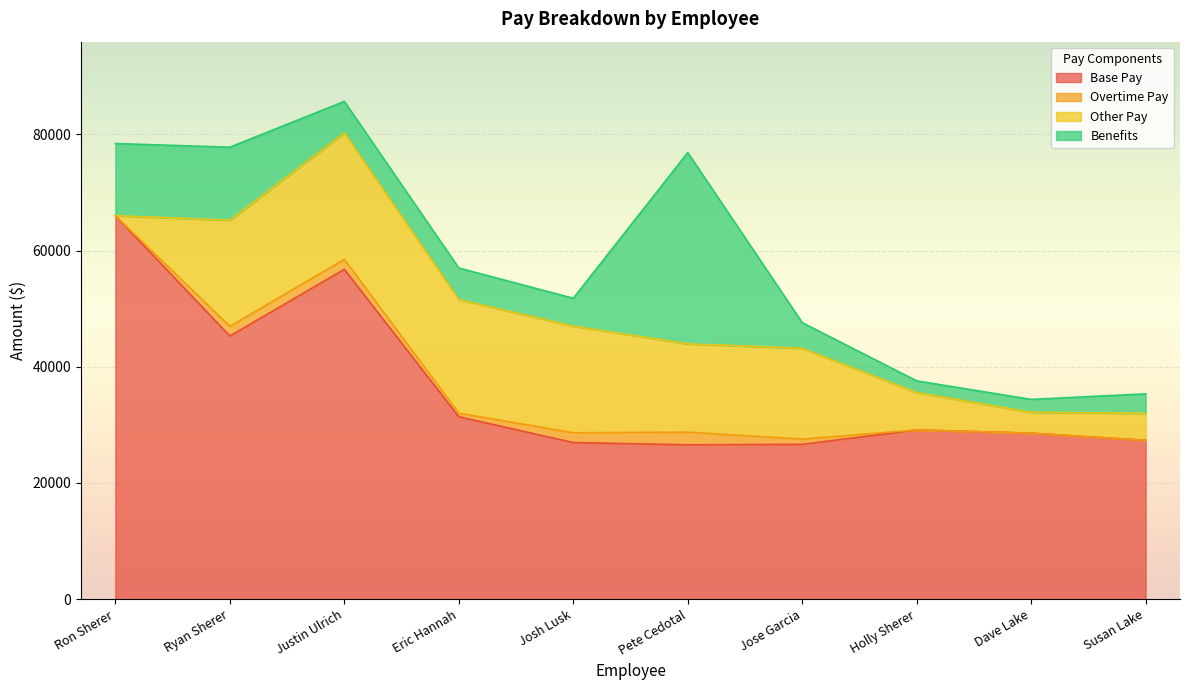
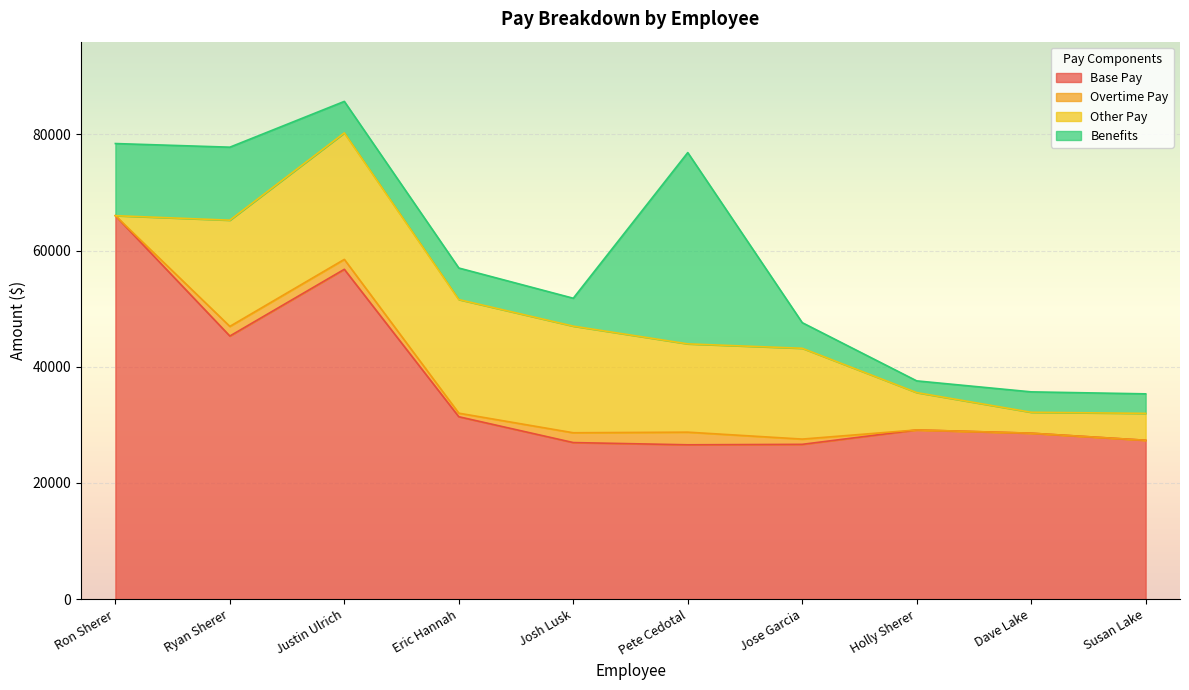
  {
    "Base Pay": {
      "Ryan Sherer": 45000,
      "Justin Ulrich": 57000,
      "Eric Hannah": 31000,
      "Josh Lusk": 27000,
      "Pete Cedotal": 27000,
      "Jose Garcia": 27000
    },
    "Benefits": {
      "Ron Sherer": 12000,
      "Ryan Sherer": 13000,
      "Justin Ulrich": 5000,
      "Eric Hannah": 5000,
      "Josh Lusk": 5000,
      "Pete Cedotal": 33000,
      "Jose Garcia": 4000,
      "Holly Sherer": 2000,
-     "Dave Lake": 2000,
+     "Dave Lake": 4000,
      "Susan Lake": 3000
    }
  }
